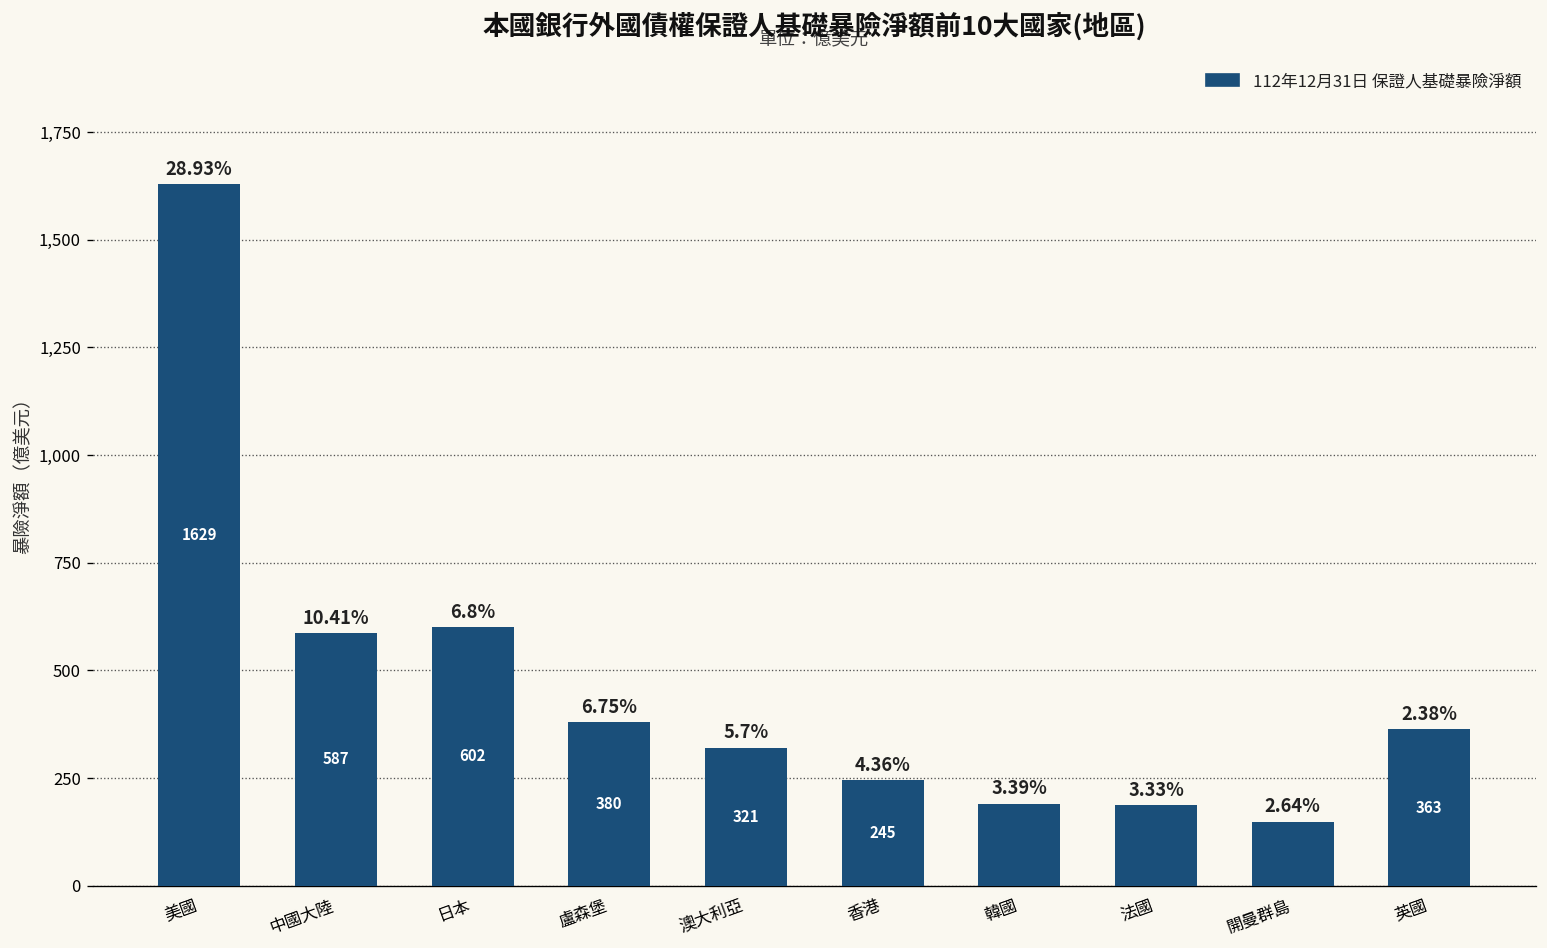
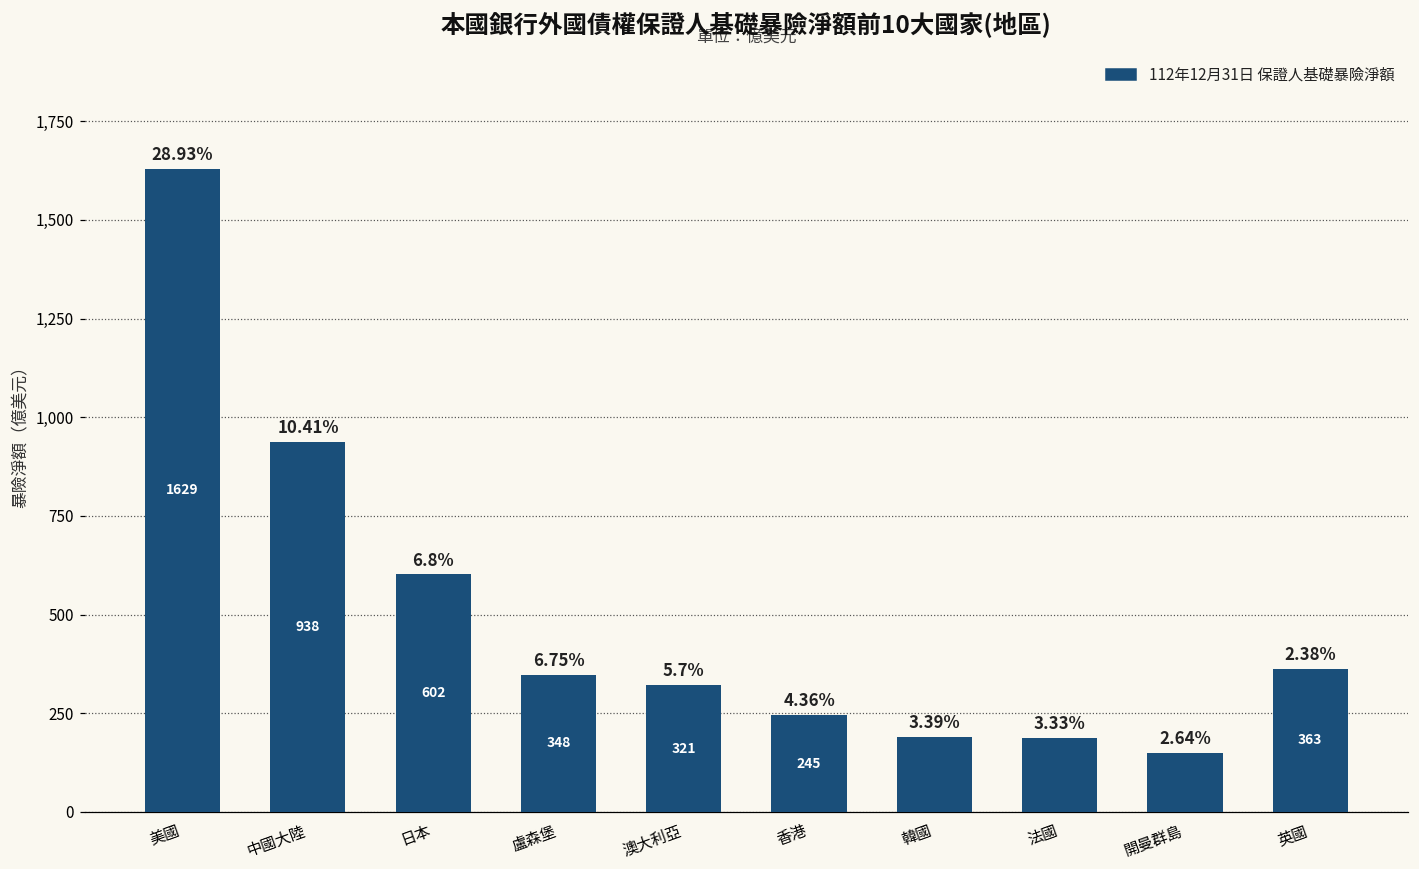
  {
    "美國": 1629,
-   "中國大陸": 587,
+   "中國大陸": 938,
    "日本": 602,
-   "盧森堡": 380,
+   "盧森堡": 348,
    "澳大利亞": 321,
    "香港": 245,
    "英國": 363
  }
